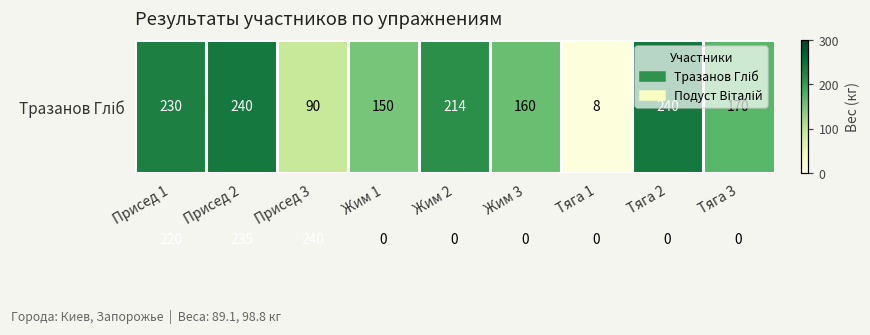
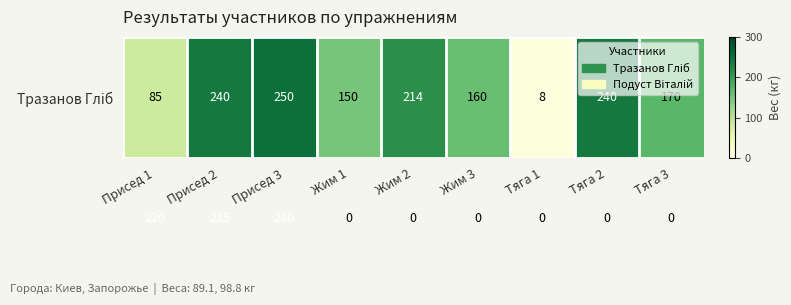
  {
    "Тразанов Гліб": {
-     "Присед 1": 230,
+     "Присед 1": 85,
      "Присед 2": 240,
-     "Присед 3": 90,
+     "Присед 3": 250,
      "Жим 1": 150,
      "Жим 2": 214,
      "Жим 3": 160,
      "Тяга 1": 8
    }
  }
